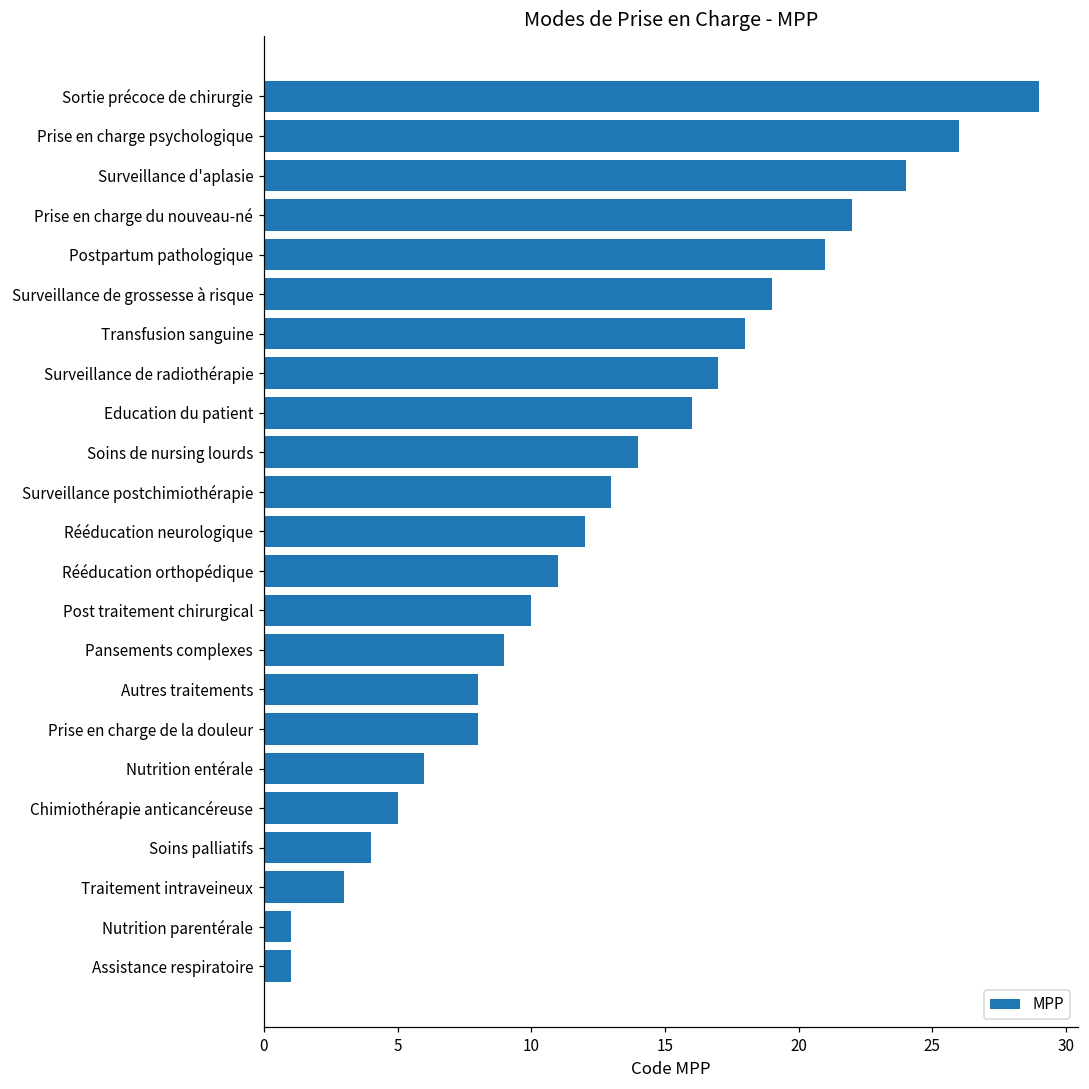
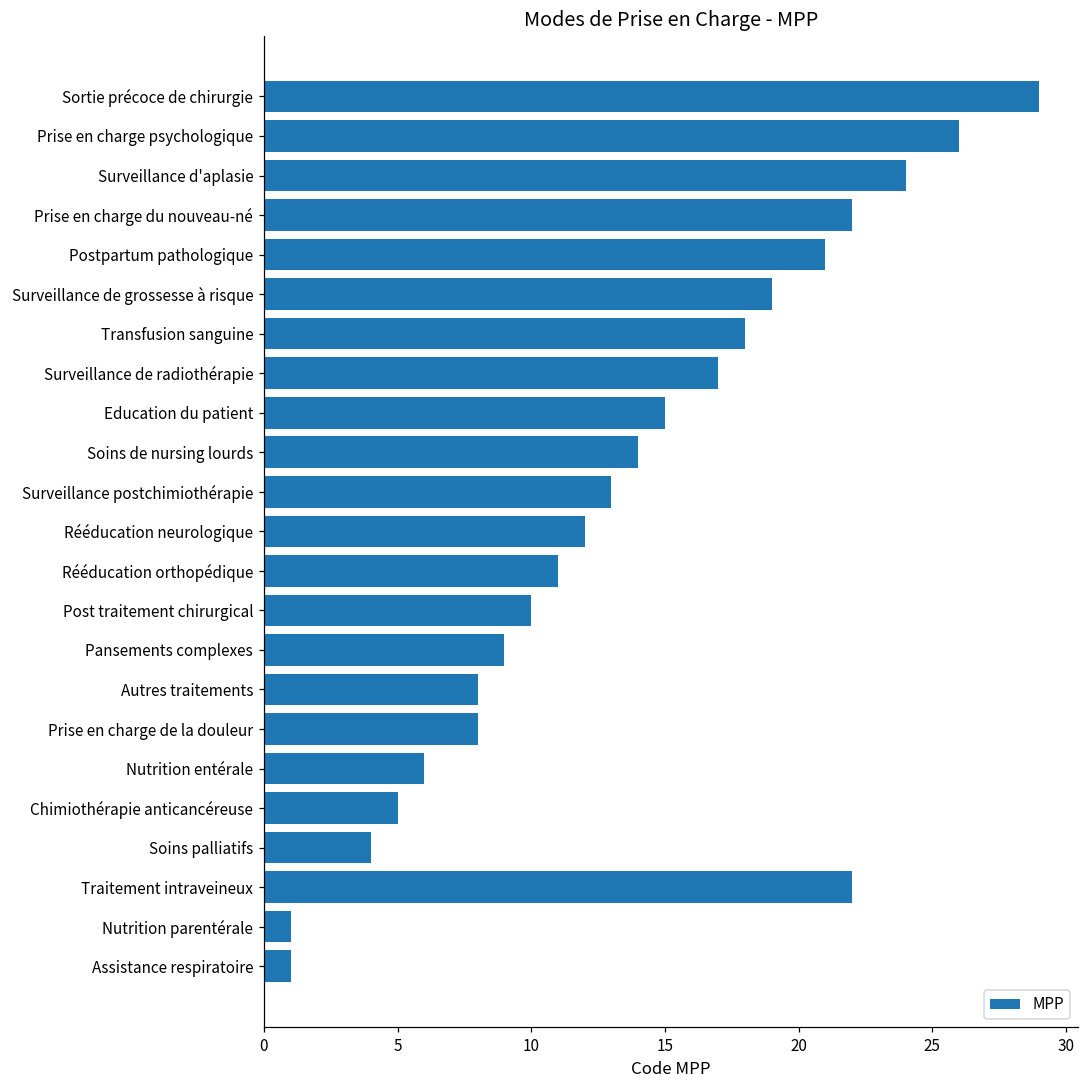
  {
    "Sortie précoce de chirurgie": 29,
    "Prise en charge psychologique": 26,
    "Surveillance d'aplasie": 24,
    "Prise en charge du nouveau-né": 22,
    "Postpartum pathologique": 21,
    "Surveillance de grossesse à risque": 19,
    "Transfusion sanguine": 18,
    "Surveillance de radiothérapie": 17,
-   "Education du patient": 16,
+   "Education du patient": 15,
    "Soins de nursing lourds": 14,
    "Surveillance postchimiothérapie": 13,
    "Rééducation neurologique": 12,
    "Rééducation orthopédique": 11,
    "Post traitement chirurgical": 10,
    "Pansements complexes": 9,
    "Autres traitements": 8,
    "Prise en charge de la douleur": 8,
    "Nutrition entérale": 6,
    "Chimiothérapie anticancéreuse": 5,
    "Soins palliatifs": 4,
-   "Traitement intraveineux": 3,
+   "Traitement intraveineux": 22,
    "Nutrition parentérale": 1,
    "Assistance respiratoire": 1
  }
